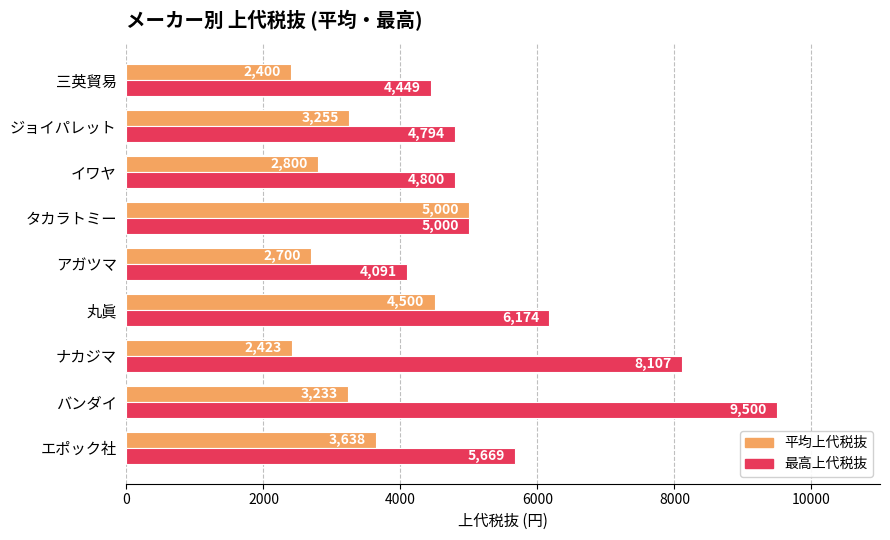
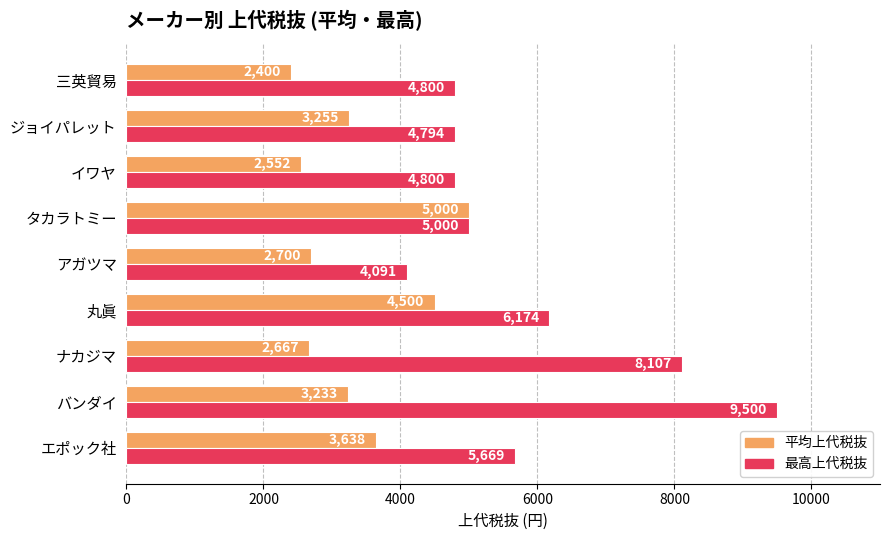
  {
    "平均上代税抜": {
      "三英貿易": "2,400",
      "ジョイパレット": "3,255",
-     "イワヤ": "2,800",
+     "イワヤ": "2,552",
      "タカラトミー": "5,000",
      "アガツマ": "2,700",
      "丸眞": "4,500",
-     "ナカジマ": "2,423",
+     "ナカジマ": "2,667",
      "バンダイ": "3,233",
      "エポック社": "3,638"
    },
    "最高上代税抜": {
-     "三英貿易": "4,449",
+     "三英貿易": "4,800",
      "ジョイパレット": "4,794",
      "イワヤ": "4,800",
      "タカラトミー": "5,000",
      "アガツマ": "4,091",
      "丸眞": "6,174",
      "ナカジマ": "8,107",
      "バンダイ": "9,500",
      "エポック社": "5,669"
    }
  }
